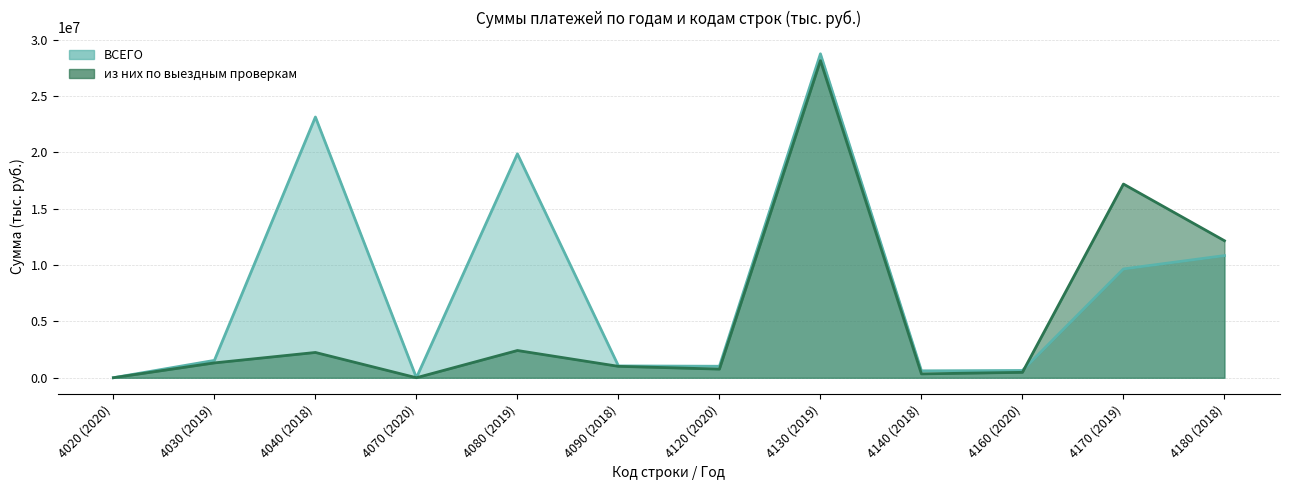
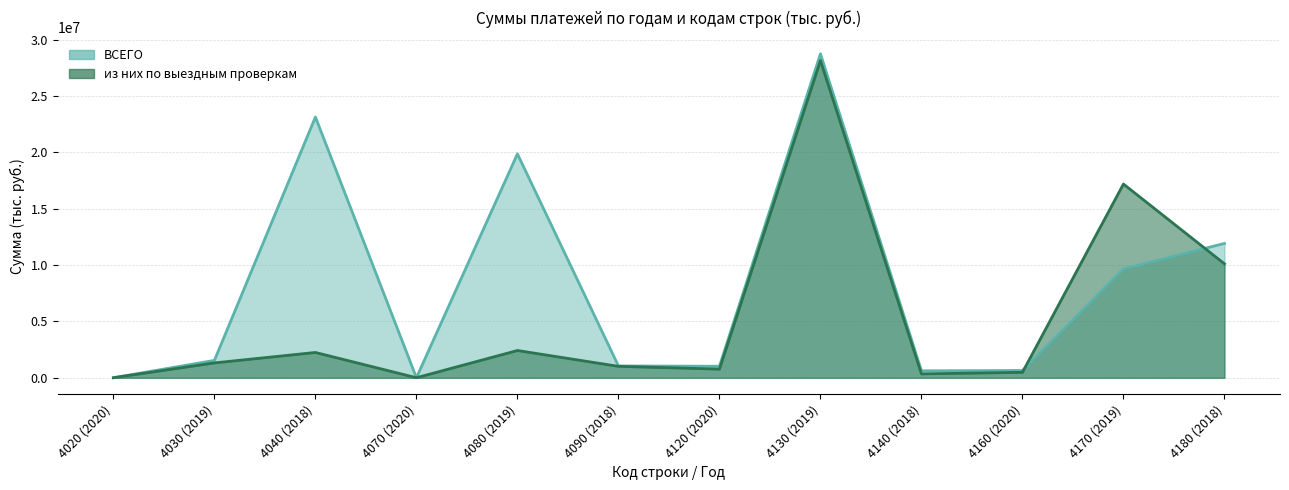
  {
    "ВСЕГО": {
      "4040 (2018)": 23100000,
      "4080 (2019)": 19900000,
      "4120 (2020)": 1000000,
      "4130 (2019)": 28700000,
      "4140 (2018)": 600000,
      "4170 (2019)": 9700000,
-     "4180 (2018)": 10800000
+     "4180 (2018)": 11900000
    },
    "из них по выездным проверкам": {
      "4040 (2018)": 2200000,
      "4080 (2019)": 2400000,
      "4120 (2020)": 800000,
      "4130 (2019)": 28100000,
      "4140 (2018)": 300000,
      "4170 (2019)": 17200000,
-     "4180 (2018)": 12200000
+     "4180 (2018)": 10100000
    }
  }
